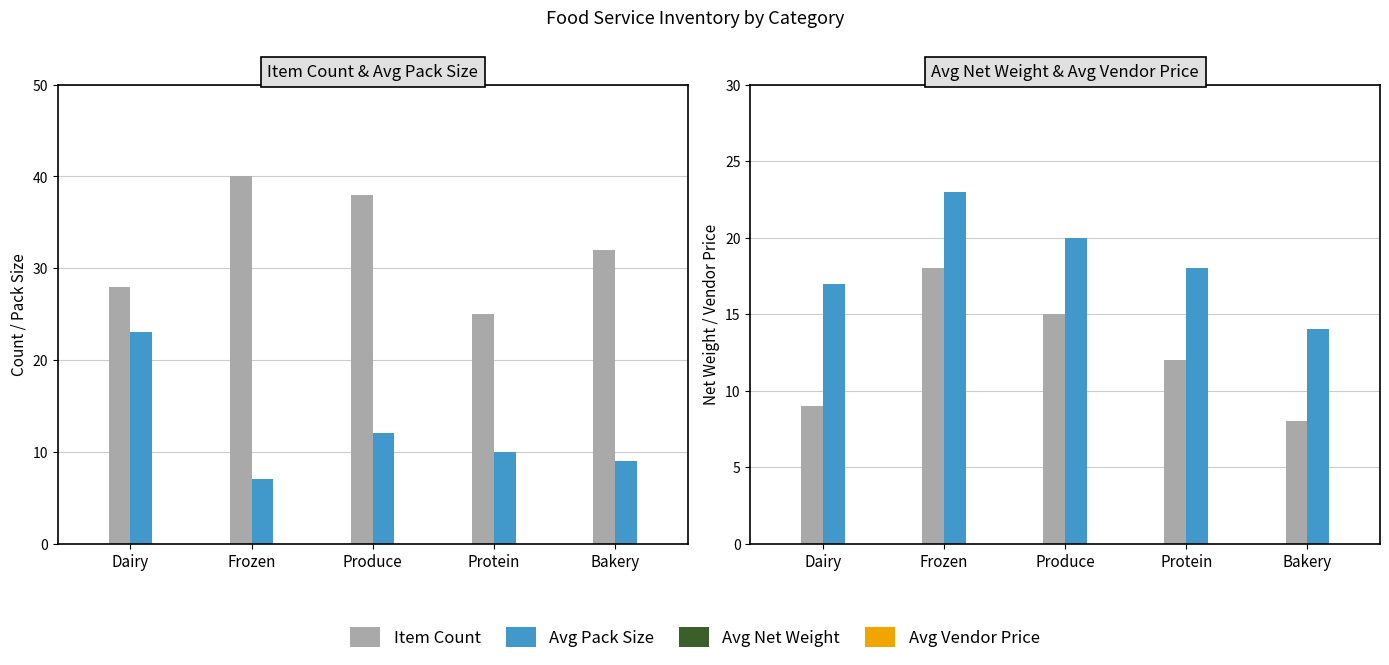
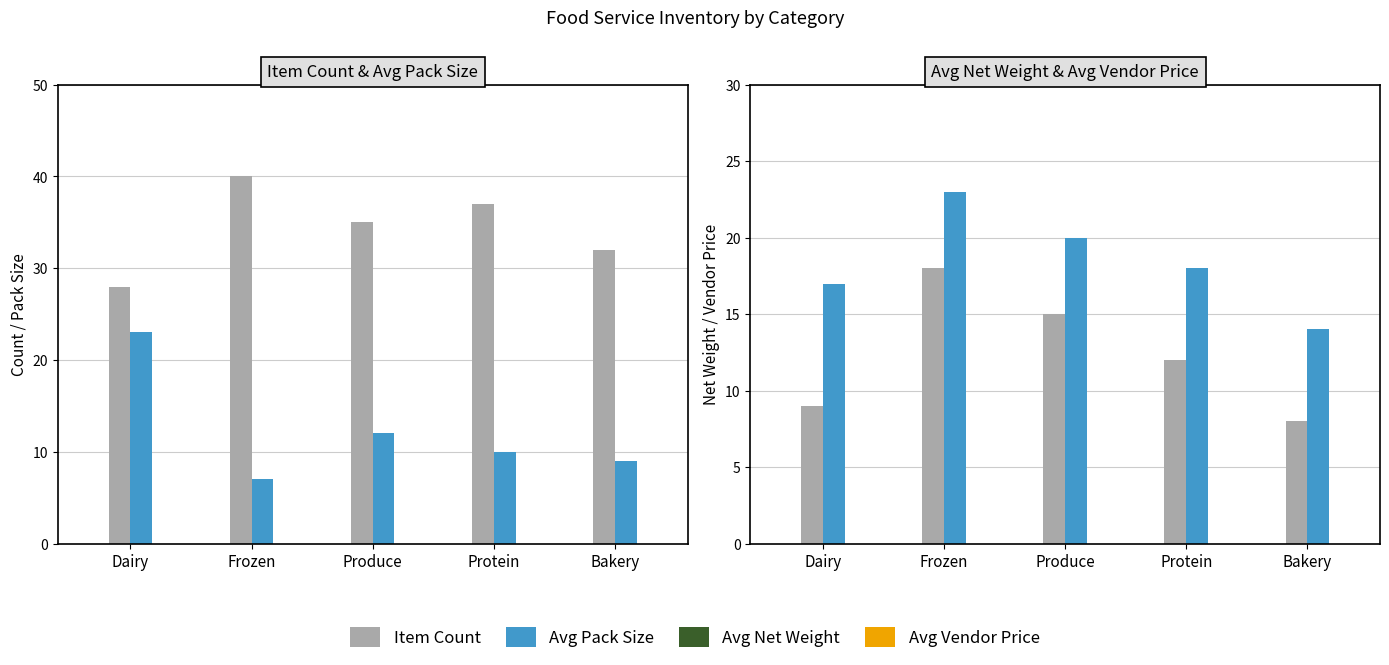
  {
    "Item Count & Avg Pack Size": {
      "Item Count": {
        "Dairy": 28,
        "Frozen": 40,
-       "Produce": 38,
-       "Protein": 25,
+       "Produce": 35,
+       "Protein": 37,
        "Bakery": 32
      },
      "Avg Pack Size": {
        "Dairy": 23,
        "Frozen": 7,
        "Produce": 12,
        "Protein": 10,
        "Bakery": 9
      }
    }
  }
